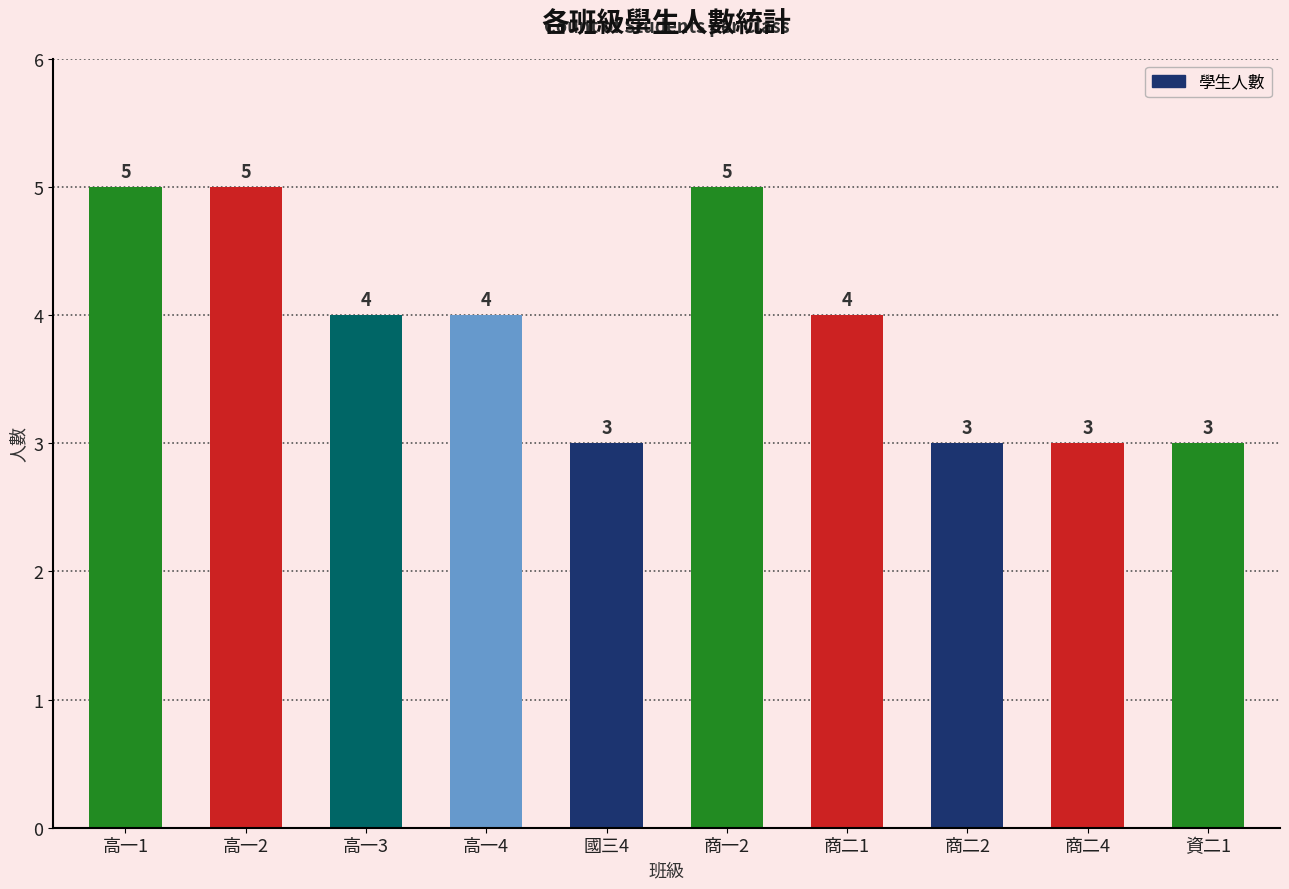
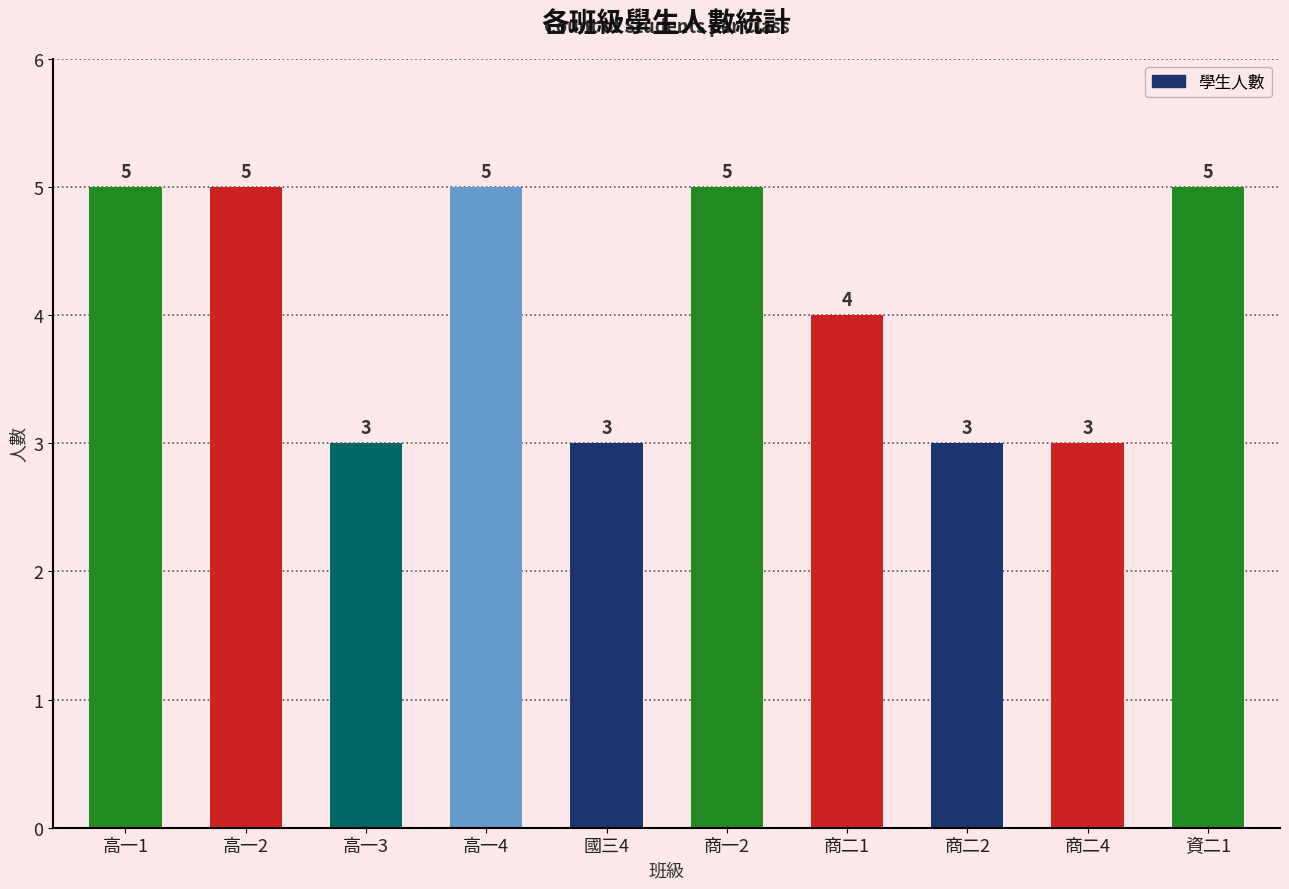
  {
    "高一1": 5,
    "高一2": 5,
-   "高一3": 4,
-   "高一4": 4,
+   "高一3": 3,
+   "高一4": 5,
    "國三4": 3,
    "商一2": 5,
    "商二1": 4,
    "商二2": 3,
    "商二4": 3,
-   "資二1": 3
+   "資二1": 5
  }
